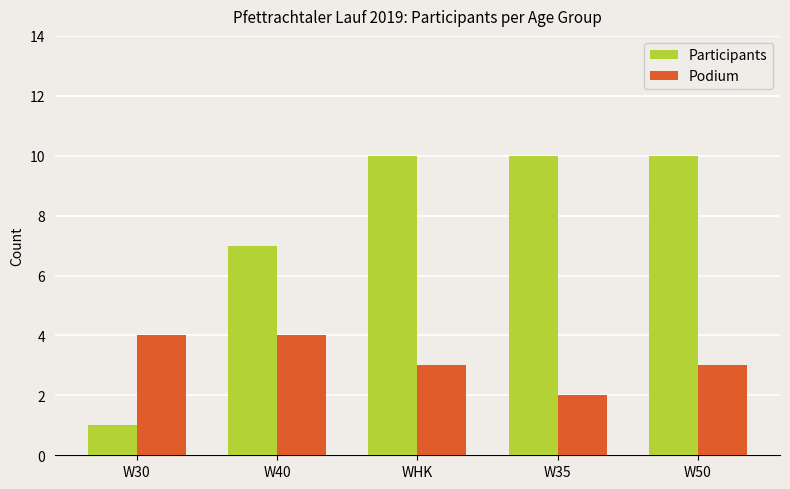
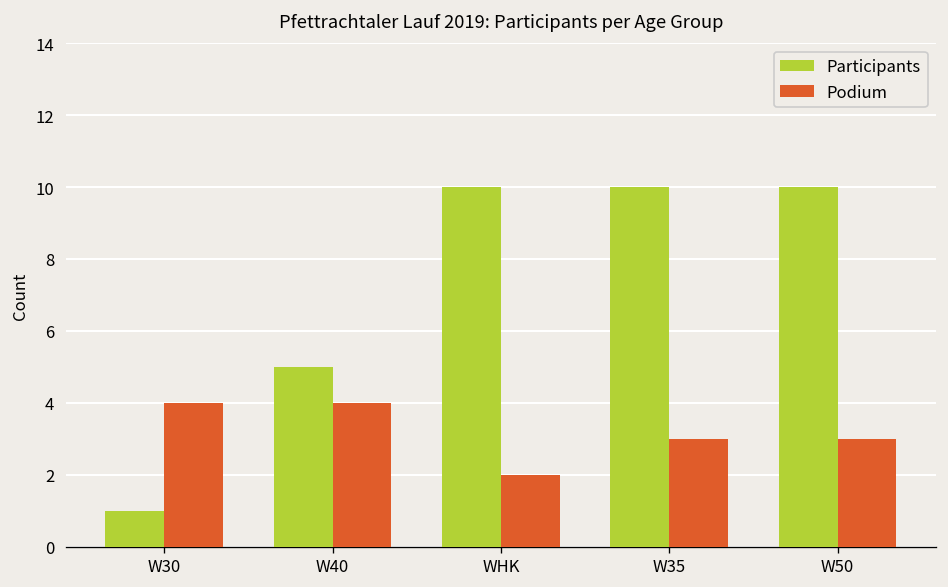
  {
    "Participants": {
      "W30": 1,
-     "W40": 7,
+     "W40": 5,
      "WHK": 10,
      "W35": 10,
      "W50": 10
    },
    "Podium": {
      "W30": 4,
      "W40": 4,
-     "WHK": 3,
-     "W35": 2,
+     "WHK": 2,
+     "W35": 3,
      "W50": 3
    }
  }
